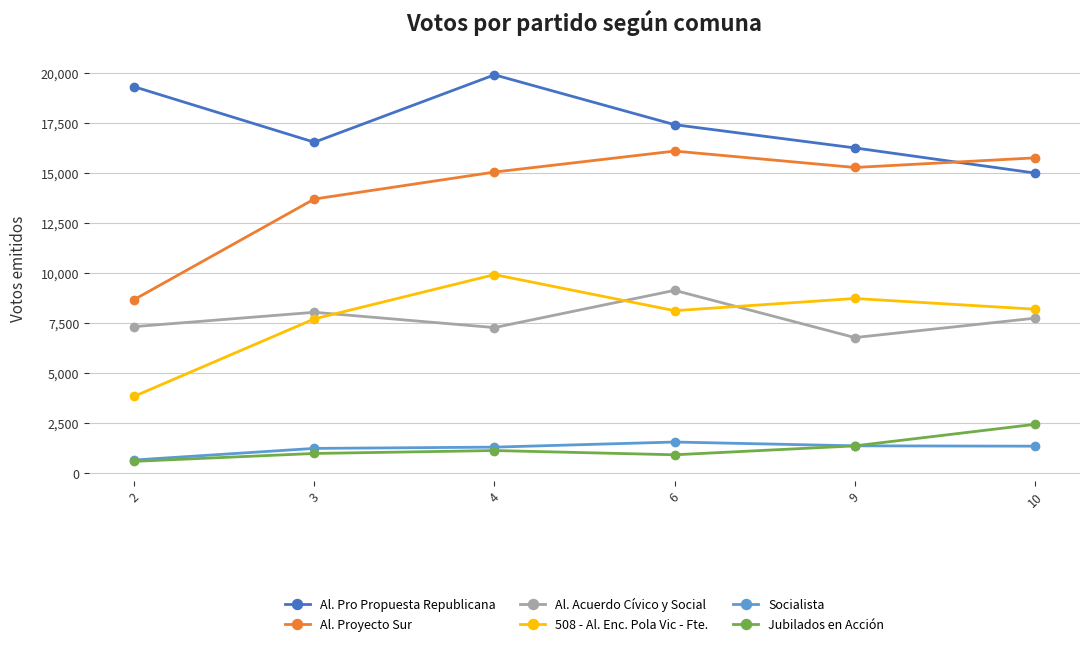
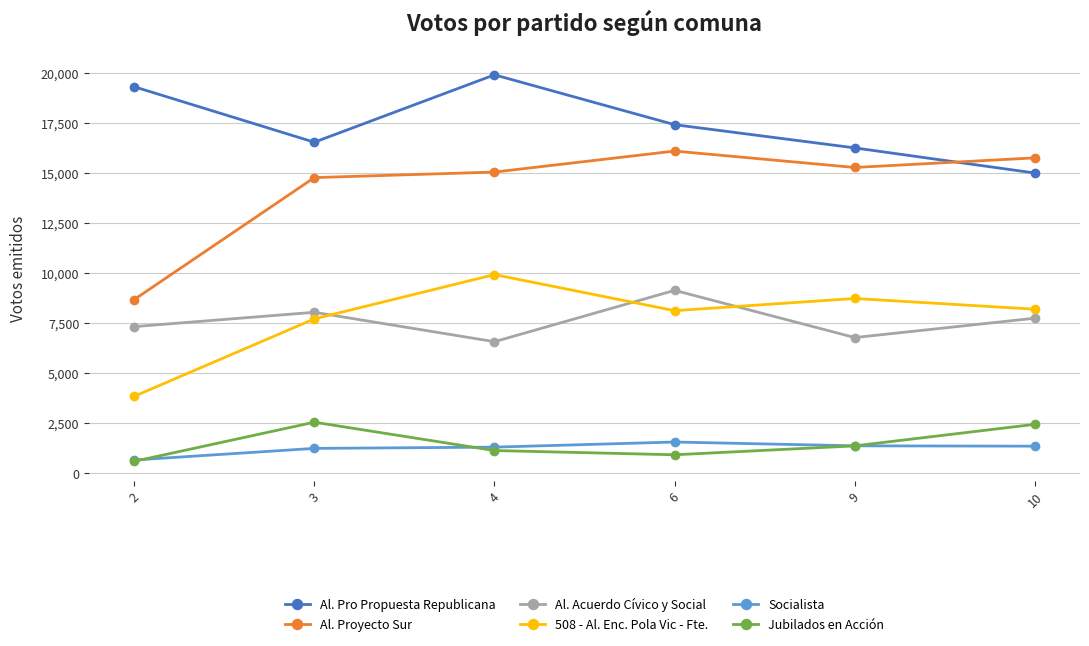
  {
    "Al. Proyecto Sur": {
      "2": "8,700",
-     "3": "13,700",
+     "3": "14,800",
      "4": "15,000",
      "6": "16,100",
      "9": "15,300",
      "10": "15,800"
    },
    "Al. Acuerdo Cívico y Social": {
      "2": "7,300",
      "3": "8,000",
-     "4": "7,300",
+     "4": "6,600",
      "6": "9,100",
      "9": "6,800",
      "10": "7,800"
    },
    "508 - Al. Enc. Pola Vic - Fte.": {
      "2": "3,900",
      "3": "7,700",
      "4": "9,900",
      "6": "8,100",
      "9": "8,700",
      "10": "8,200"
    },
    "Jubilados en Acción": {
-     "3": "1,000",
+     "3": "2,600",
      "4": "1,100",
      "6": "900",
      "10": "2,500"
    }
  }
